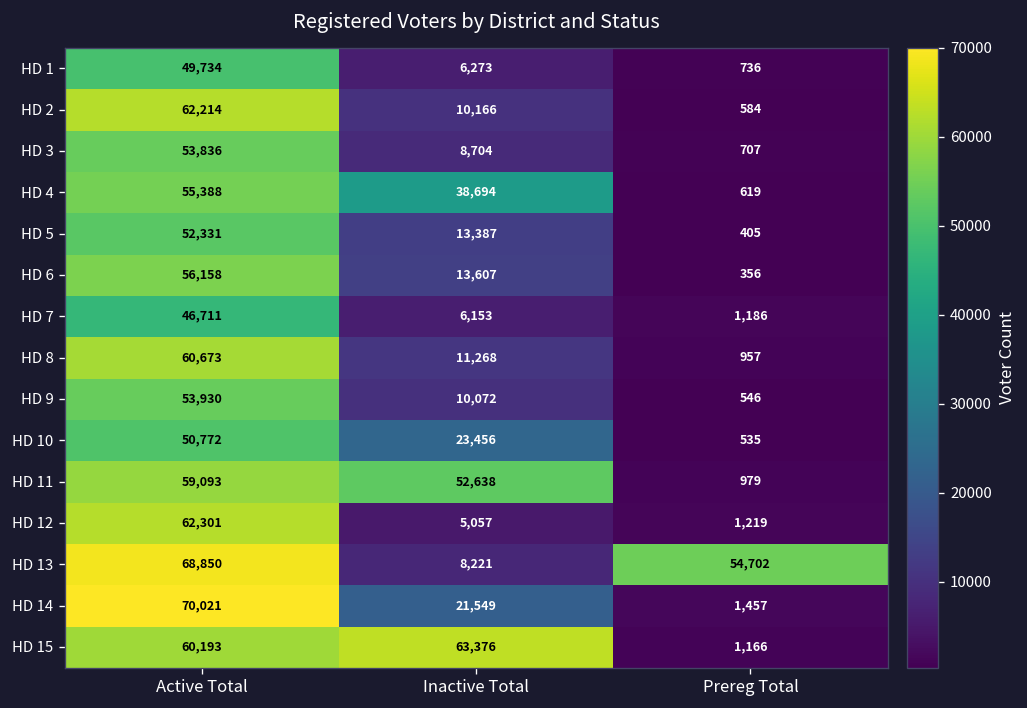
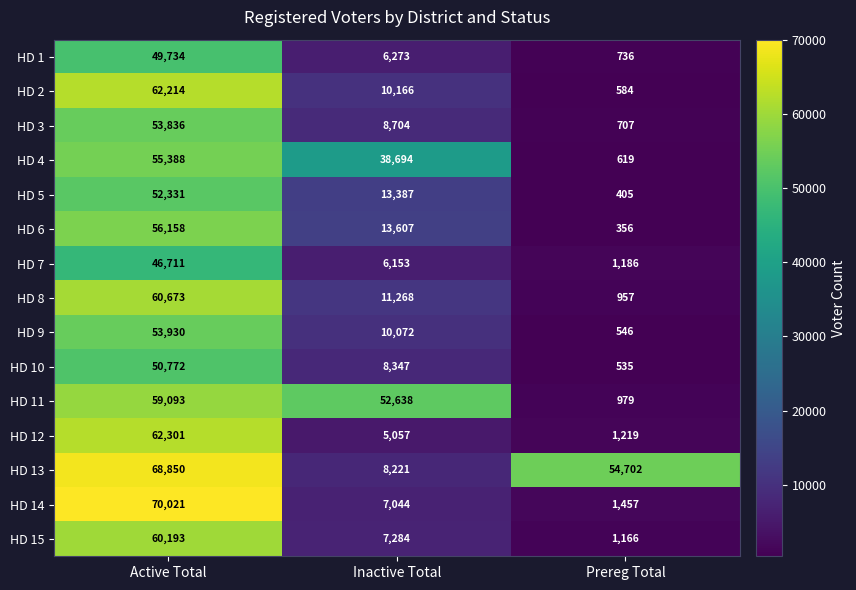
  {
    "HD 1": {
      "Active Total": "49,734",
      "Inactive Total": "6,273",
      "Prereg Total": "736"
    },
    "HD 2": {
      "Active Total": "62,214",
      "Inactive Total": "10,166",
      "Prereg Total": "584"
    },
    "HD 3": {
      "Active Total": "53,836",
      "Inactive Total": "8,704",
      "Prereg Total": "707"
    },
    "HD 4": {
      "Active Total": "55,388",
      "Inactive Total": "38,694",
      "Prereg Total": "619"
    },
    "HD 5": {
      "Active Total": "52,331",
      "Inactive Total": "13,387",
      "Prereg Total": "405"
    },
    "HD 6": {
      "Active Total": "56,158",
      "Inactive Total": "13,607",
      "Prereg Total": "356"
    },
    "HD 7": {
      "Active Total": "46,711",
      "Inactive Total": "6,153",
      "Prereg Total": "1,186"
    },
    "HD 8": {
      "Active Total": "60,673",
      "Inactive Total": "11,268",
      "Prereg Total": "957"
    },
    "HD 9": {
      "Active Total": "53,930",
      "Inactive Total": "10,072",
      "Prereg Total": "546"
    },
    "HD 10": {
      "Active Total": "50,772",
-     "Inactive Total": "23,456",
+     "Inactive Total": "8,347",
      "Prereg Total": "535"
    },
    "HD 11": {
      "Active Total": "59,093",
      "Inactive Total": "52,638",
      "Prereg Total": "979"
    },
    "HD 12": {
      "Active Total": "62,301",
      "Inactive Total": "5,057",
      "Prereg Total": "1,219"
    },
    "HD 13": {
      "Active Total": "68,850",
      "Inactive Total": "8,221",
      "Prereg Total": "54,702"
    },
    "HD 14": {
      "Active Total": "70,021",
-     "Inactive Total": "21,549",
+     "Inactive Total": "7,044",
      "Prereg Total": "1,457"
    },
    "HD 15": {
      "Active Total": "60,193",
-     "Inactive Total": "63,376",
+     "Inactive Total": "7,284",
      "Prereg Total": "1,166"
    }
  }
